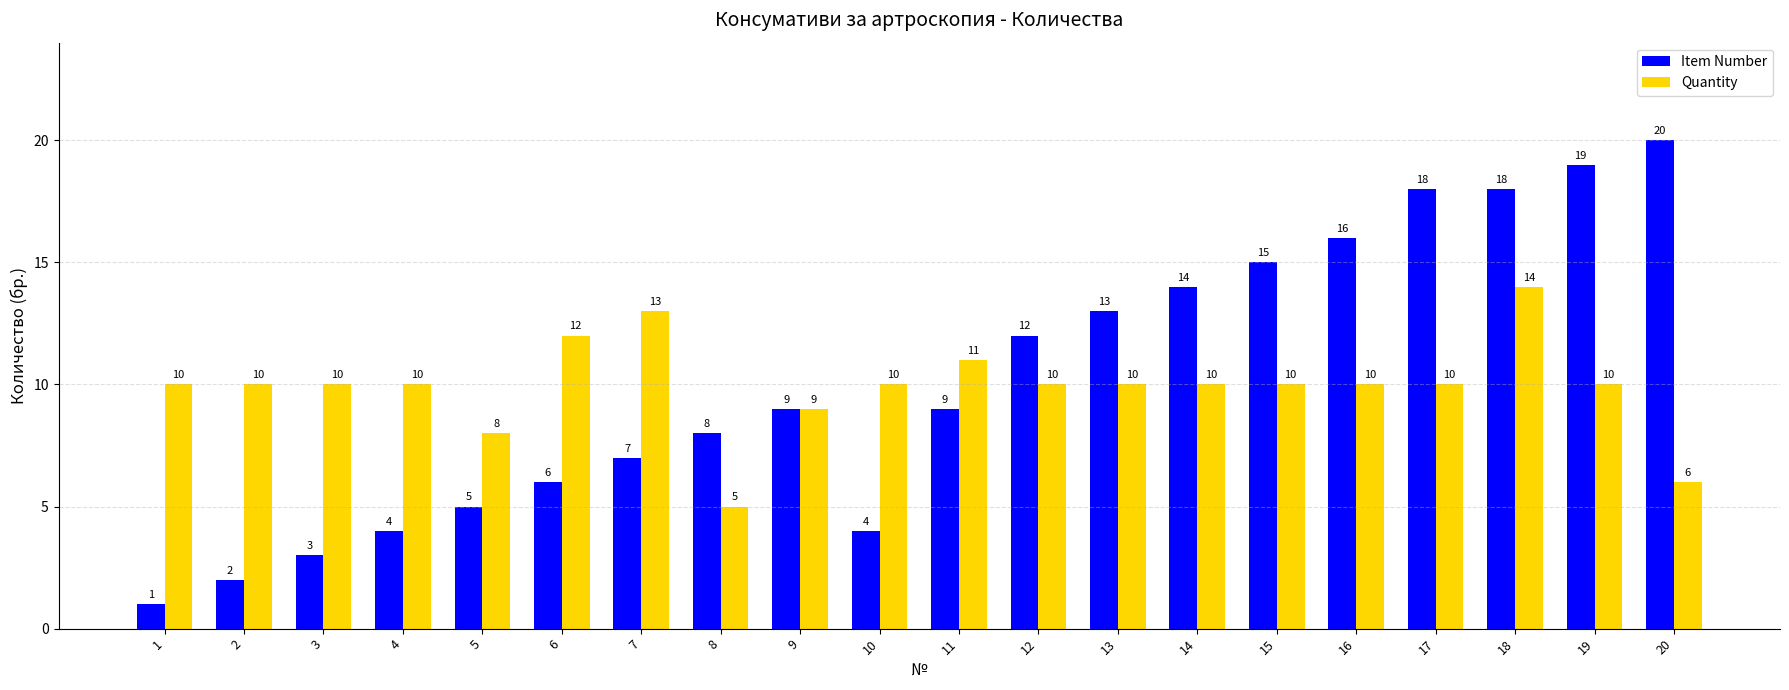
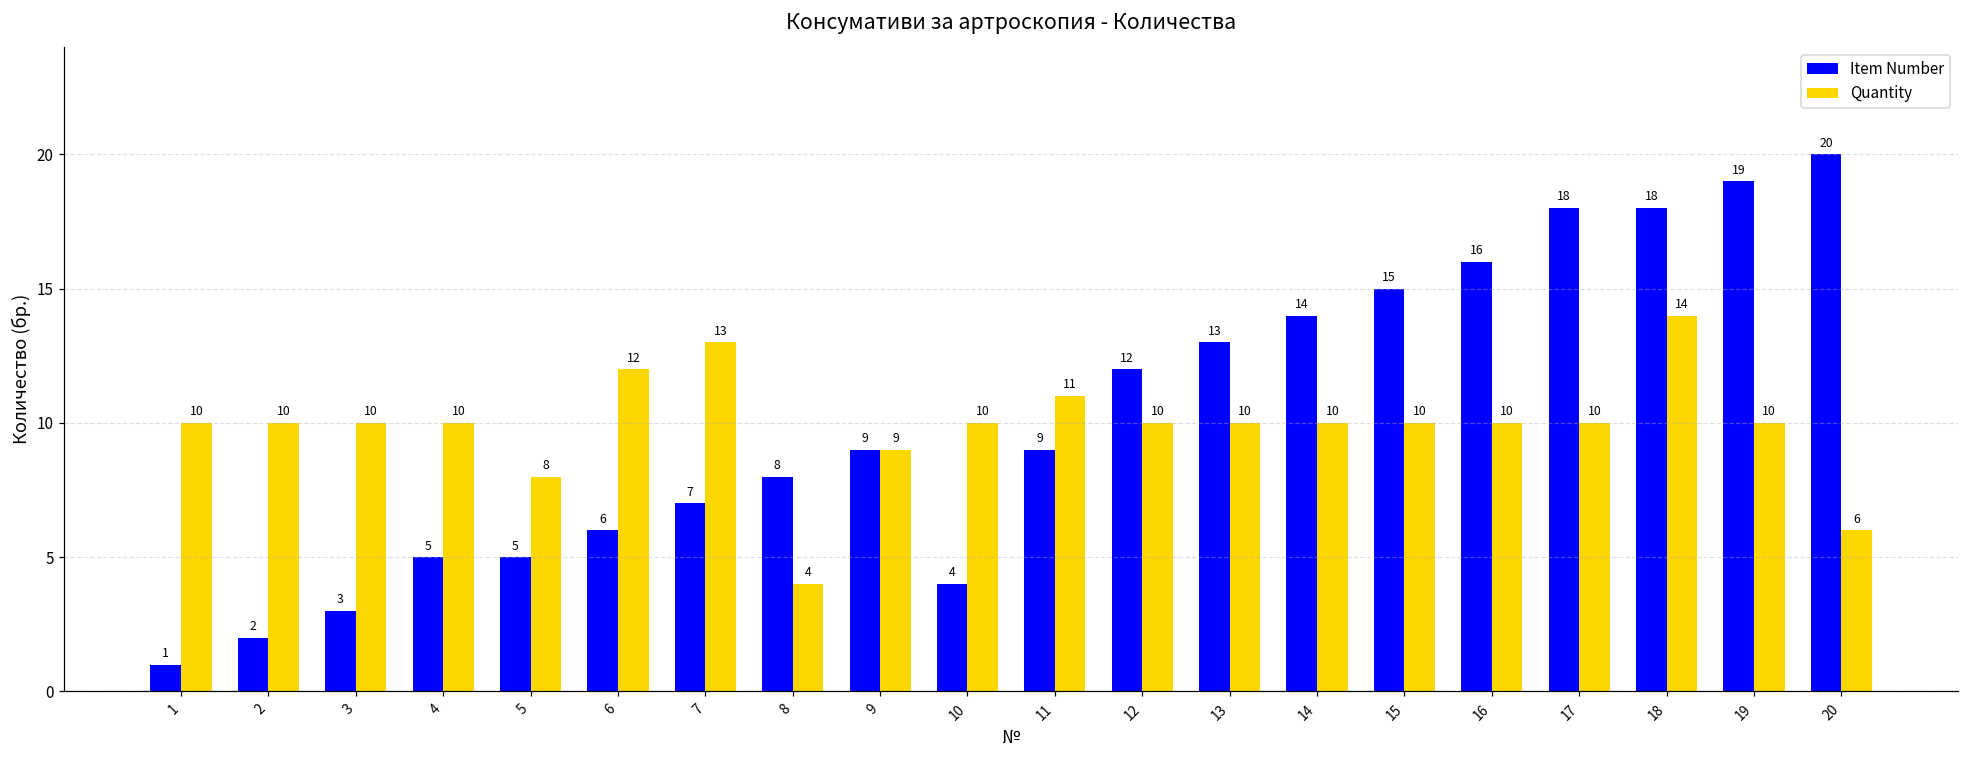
  {
    "Item Number": {
      "1": 1,
      "2": 2,
      "3": 3,
-     "4": 4,
+     "4": 5,
      "5": 5,
      "6": 6,
      "7": 7,
      "8": 8,
      "9": 9,
      "10": 4,
      "11": 9,
      "12": 12,
      "13": 13,
      "14": 14,
      "15": 15,
      "16": 16,
      "17": 18,
      "18": 18,
      "19": 19,
      "20": 20
    },
    "Quantity": {
      "1": 10,
      "2": 10,
      "3": 10,
      "4": 10,
      "5": 8,
      "6": 12,
      "7": 13,
-     "8": 5,
+     "8": 4,
      "9": 9,
      "10": 10,
      "11": 11,
      "12": 10,
      "13": 10,
      "14": 10,
      "15": 10,
      "16": 10,
      "17": 10,
      "18": 14,
      "19": 10,
      "20": 6
    }
  }
